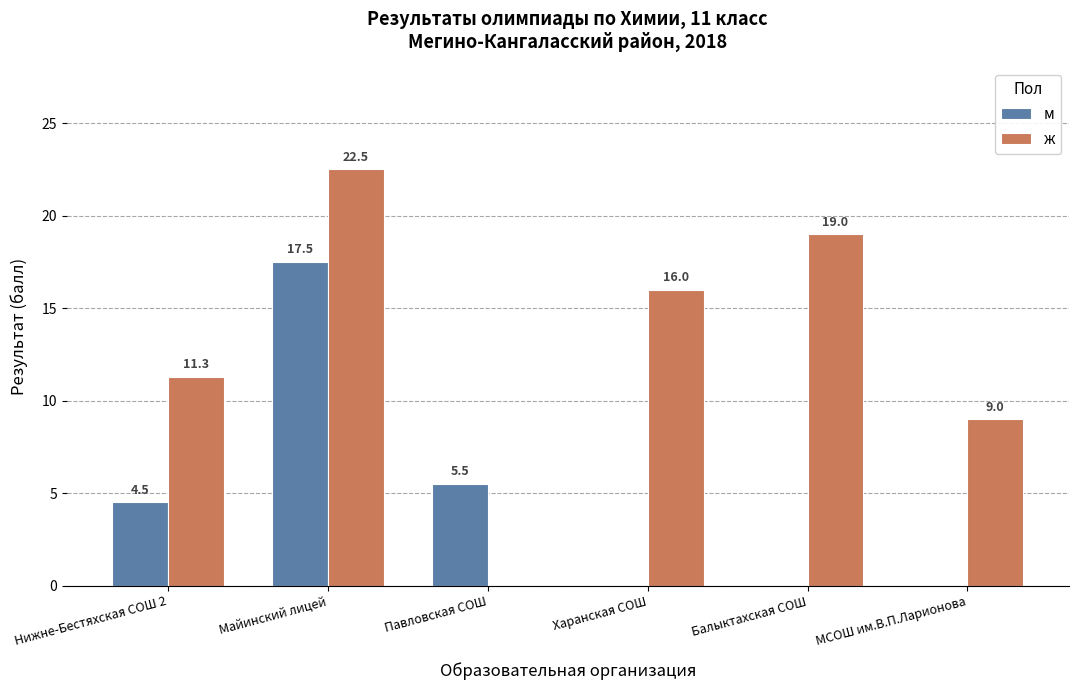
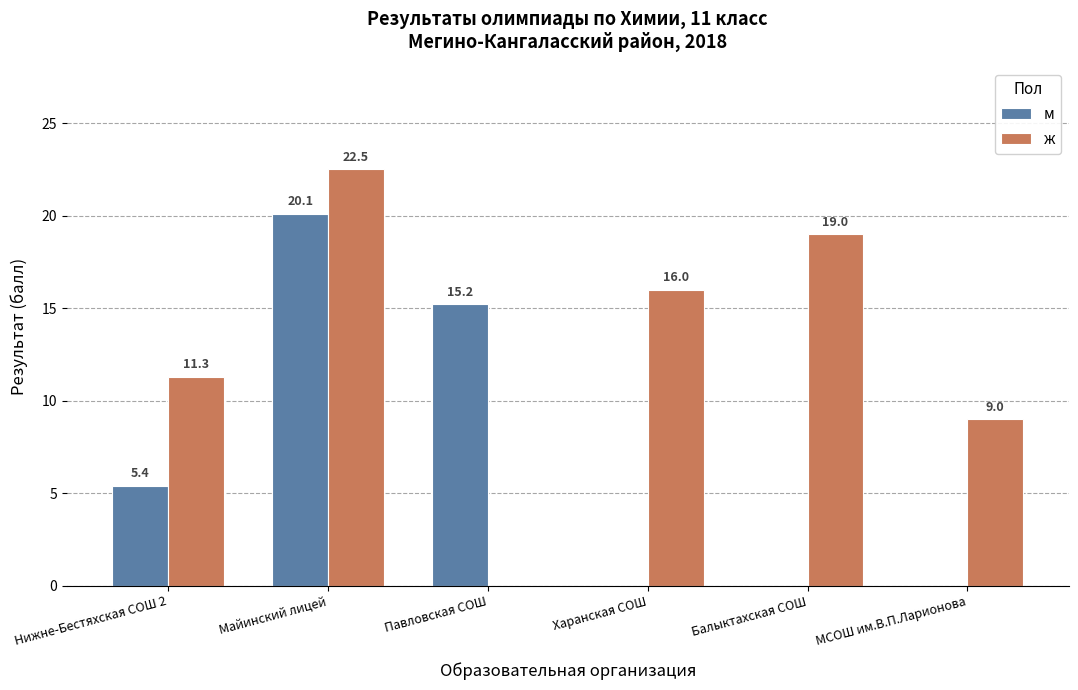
  {
    "м": {
-     "Нижне-Бестяхская СОШ 2": 4.5,
-     "Майинский лицей": 17.5,
-     "Павловская СОШ": 5.5
+     "Нижне-Бестяхская СОШ 2": 5.4,
+     "Майинский лицей": 20.1,
+     "Павловская СОШ": 15.2
    },
    "ж": {
      "Нижне-Бестяхская СОШ 2": 11.3,
      "Майинский лицей": 22.5,
      "Харанская СОШ": 16.0,
      "Балыктахская СОШ": 19.0,
      "МСОШ им.В.П.Ларионова": 9.0
    }
  }
